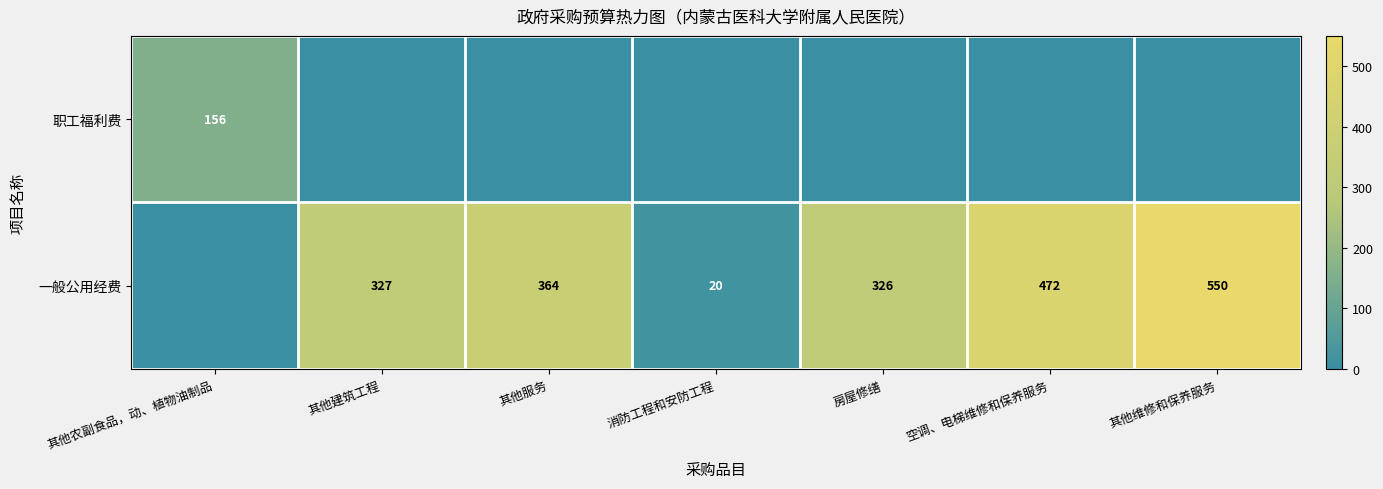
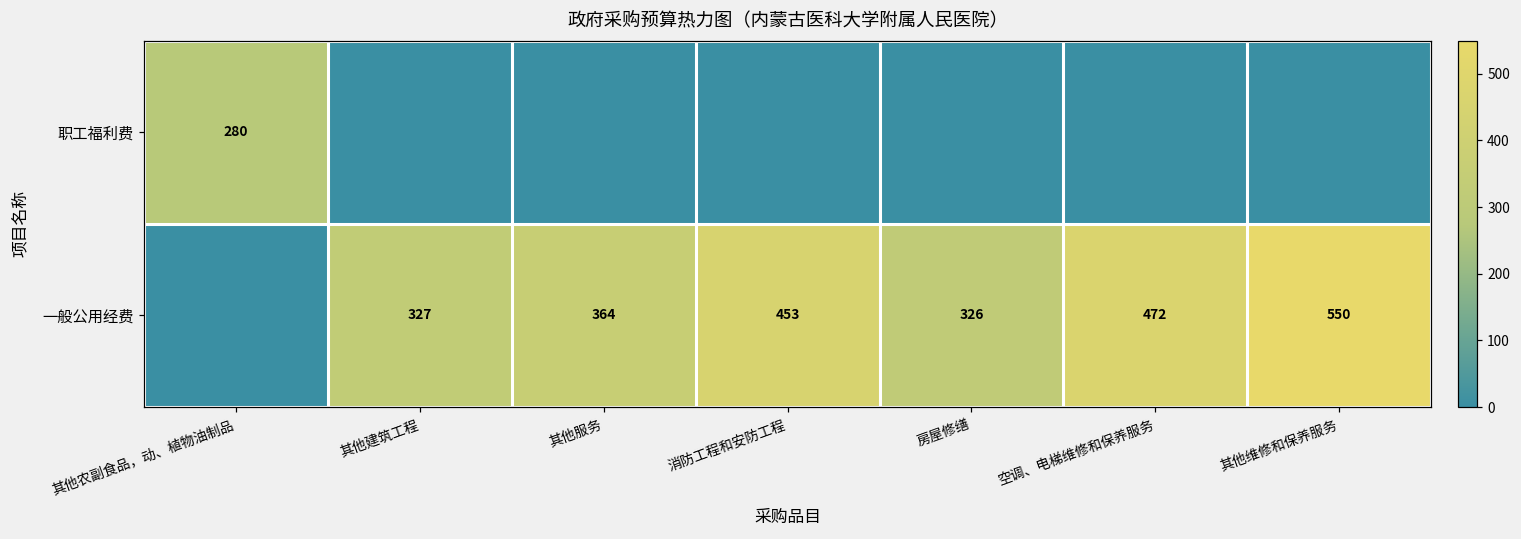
  {
    "职工福利费": {
-     "其他农副食品，动、植物油制品": 156
+     "其他农副食品，动、植物油制品": 280
    },
    "一般公用经费": {
      "其他建筑工程": 327,
      "其他服务": 364,
-     "消防工程和安防工程": 20,
+     "消防工程和安防工程": 453,
      "房屋修缮": 326,
      "空调、电梯维修和保养服务": 472,
      "其他维修和保养服务": 550
    }
  }
